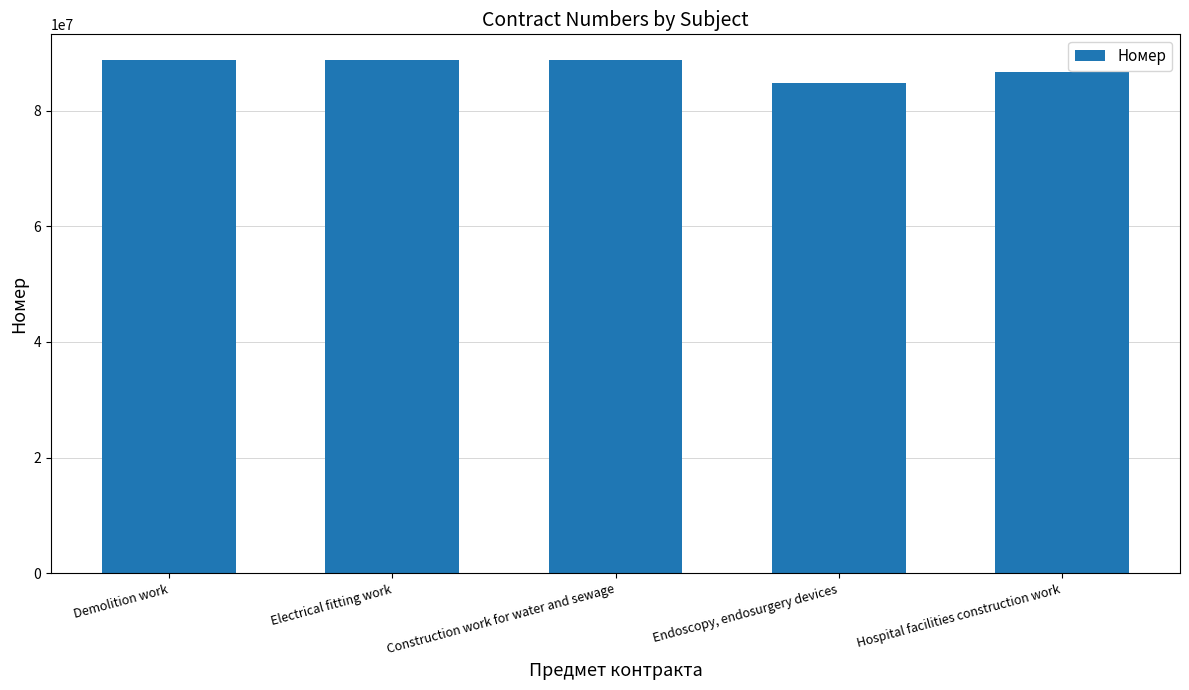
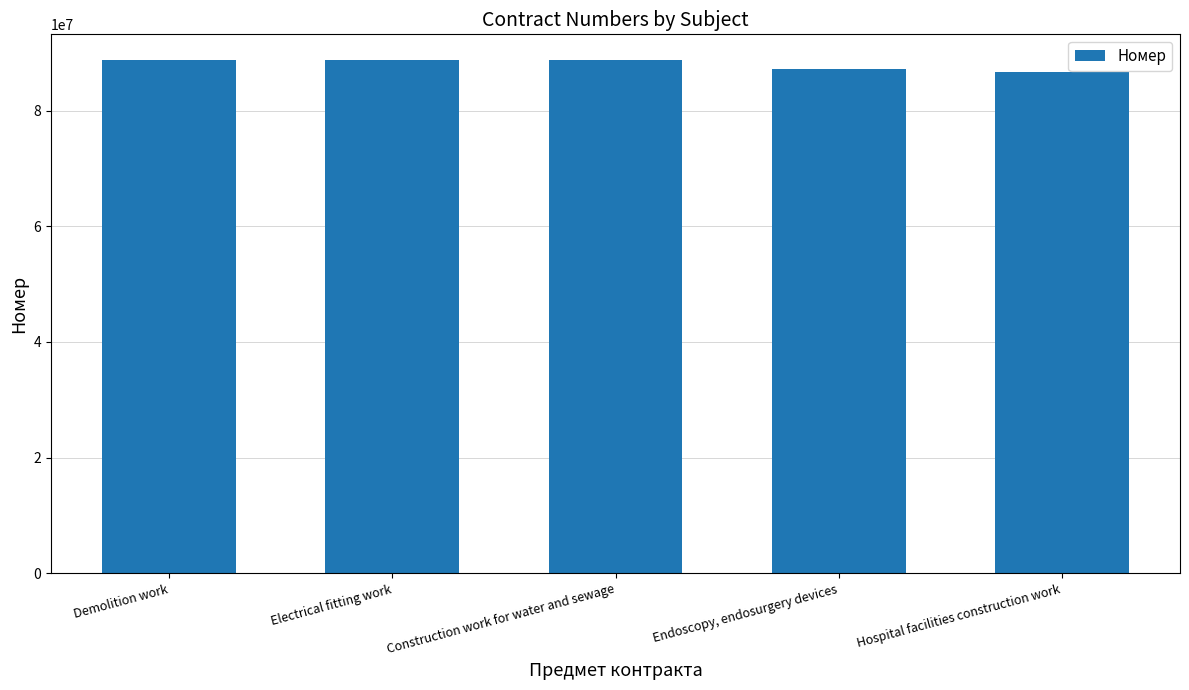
  {
    "Demolition work": 89000000,
    "Electrical fitting work": 89000000,
    "Construction work for water and sewage": 89000000,
-   "Endoscopy, endosurgery devices": 85000000,
+   "Endoscopy, endosurgery devices": 87000000,
    "Hospital facilities construction work": 87000000
  }
